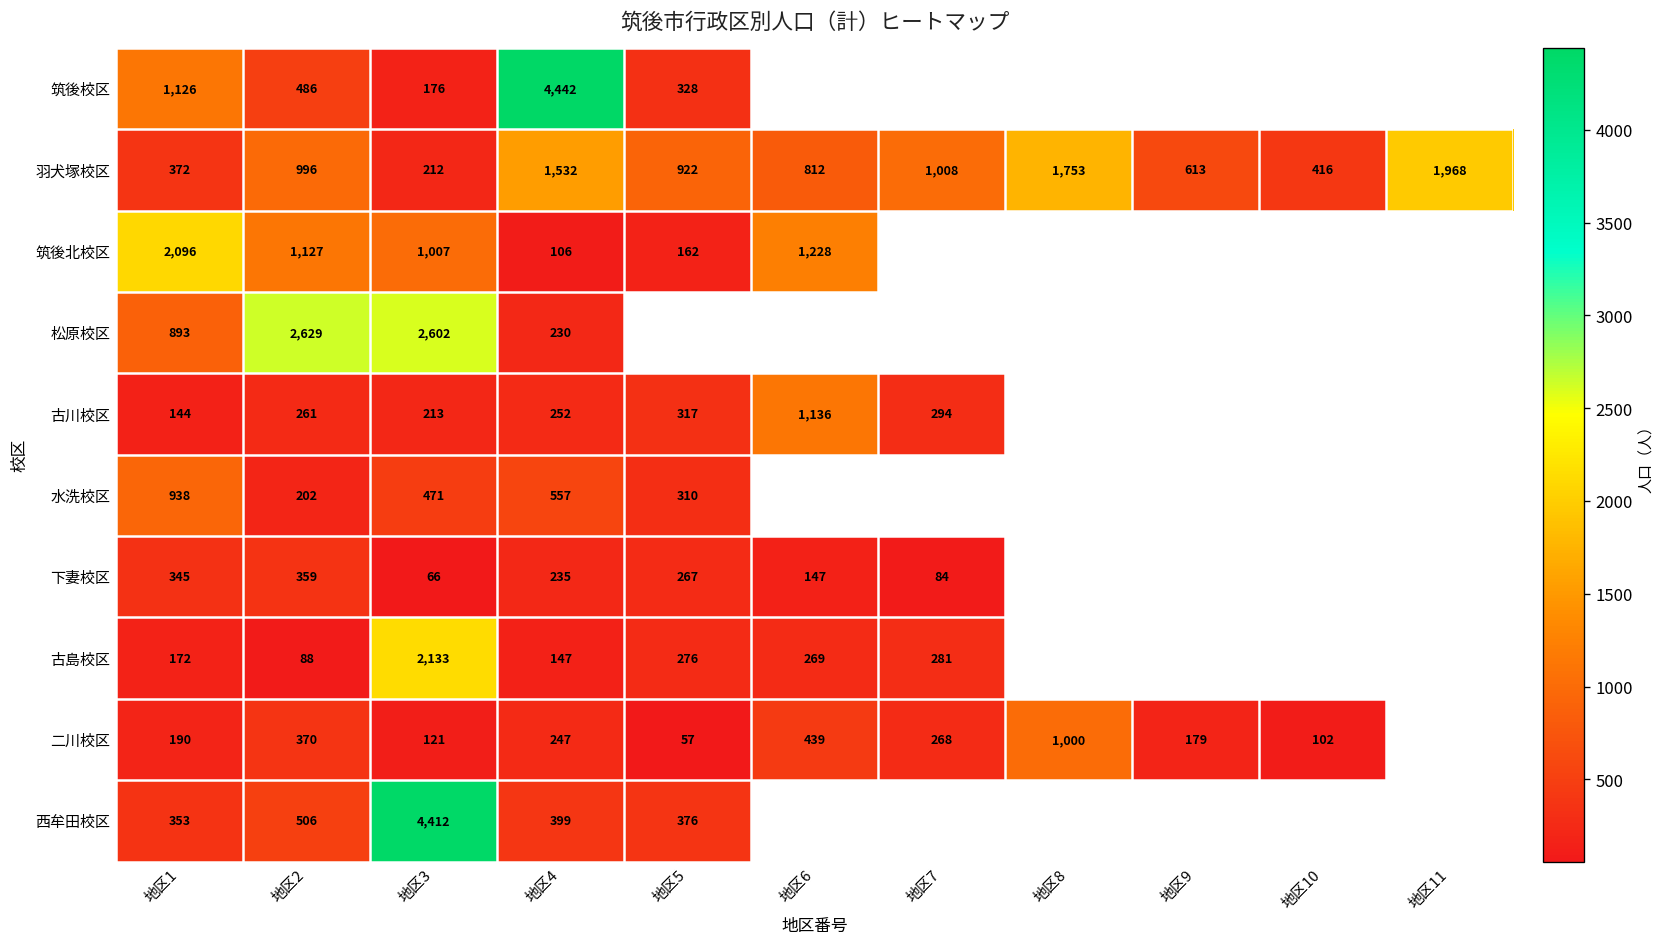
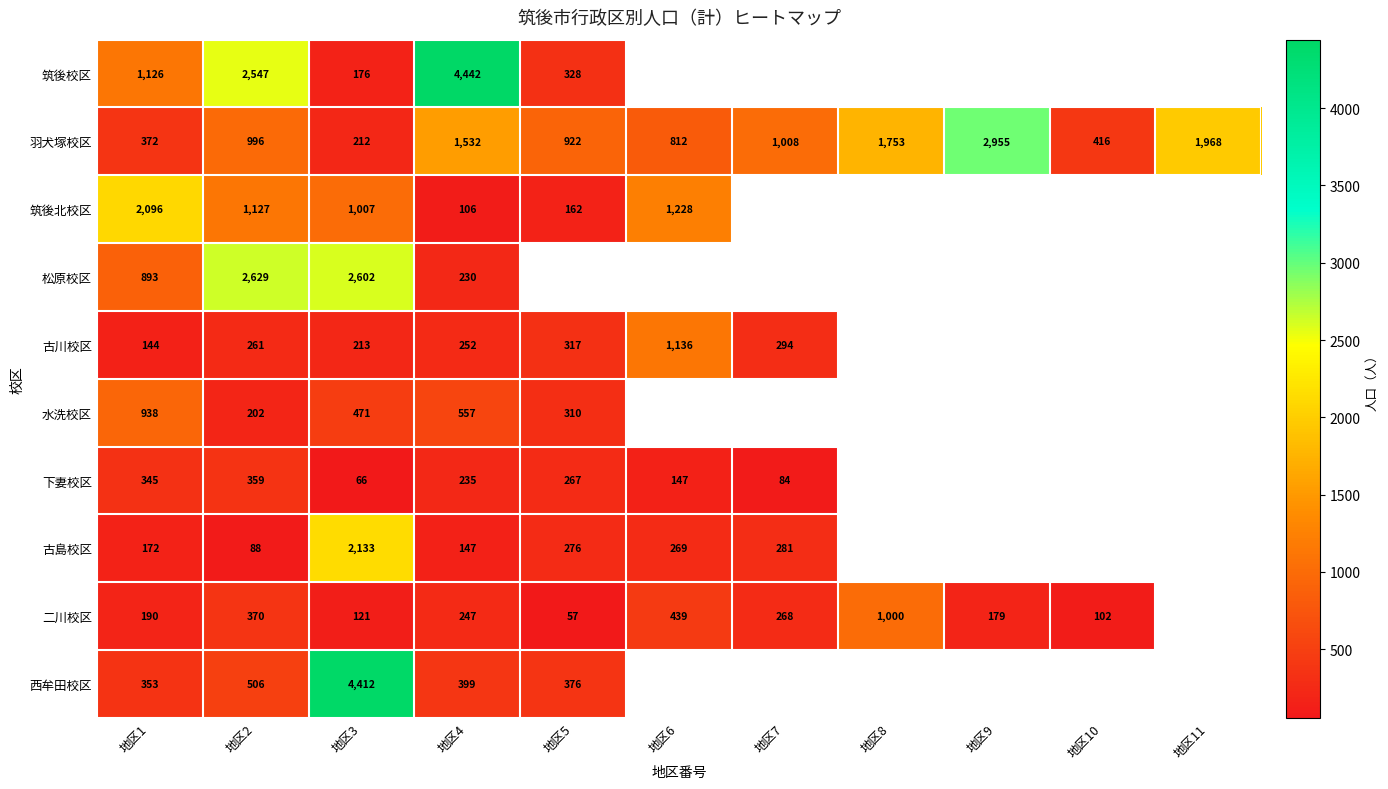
  {
    "筑後校区": {
      "地区1": "1,126",
-     "地区2": "486",
+     "地区2": "2,547",
      "地区3": "176",
      "地区4": "4,442",
      "地区5": "328"
    },
    "羽犬塚校区": {
      "地区1": "372",
      "地区2": "996",
      "地区3": "212",
      "地区4": "1,532",
      "地区5": "922",
      "地区6": "812",
      "地区7": "1,008",
      "地区8": "1,753",
-     "地区9": "613",
+     "地区9": "2,955",
      "地区10": "416",
      "地区11": "1,968"
    },
    "筑後北校区": {
      "地区1": "2,096",
      "地区2": "1,127",
      "地区3": "1,007",
      "地区4": "106",
      "地区5": "162",
      "地区6": "1,228"
    },
    "松原校区": {
      "地区1": "893",
      "地区2": "2,629",
      "地区3": "2,602",
      "地区4": "230"
    },
    "古川校区": {
      "地区1": "144",
      "地区2": "261",
      "地区3": "213",
      "地区4": "252",
      "地区5": "317",
      "地区6": "1,136",
      "地区7": "294"
    },
    "水洗校区": {
      "地区1": "938",
      "地区2": "202",
      "地区3": "471",
      "地区4": "557",
      "地区5": "310"
    },
    "下妻校区": {
      "地区1": "345",
      "地区2": "359",
      "地区3": "66",
      "地区4": "235",
      "地区5": "267",
      "地区6": "147",
      "地区7": "84"
    },
    "古島校区": {
      "地区1": "172",
      "地区2": "88",
      "地区3": "2,133",
      "地区4": "147",
      "地区5": "276",
      "地区6": "269",
      "地区7": "281"
    },
    "二川校区": {
      "地区1": "190",
      "地区2": "370",
      "地区3": "121",
      "地区4": "247",
      "地区5": "57",
      "地区6": "439",
      "地区7": "268",
      "地区8": "1,000",
      "地区9": "179",
      "地区10": "102"
    },
    "西牟田校区": {
      "地区1": "353",
      "地区2": "506",
      "地区3": "4,412",
      "地区4": "399",
      "地区5": "376"
    }
  }
